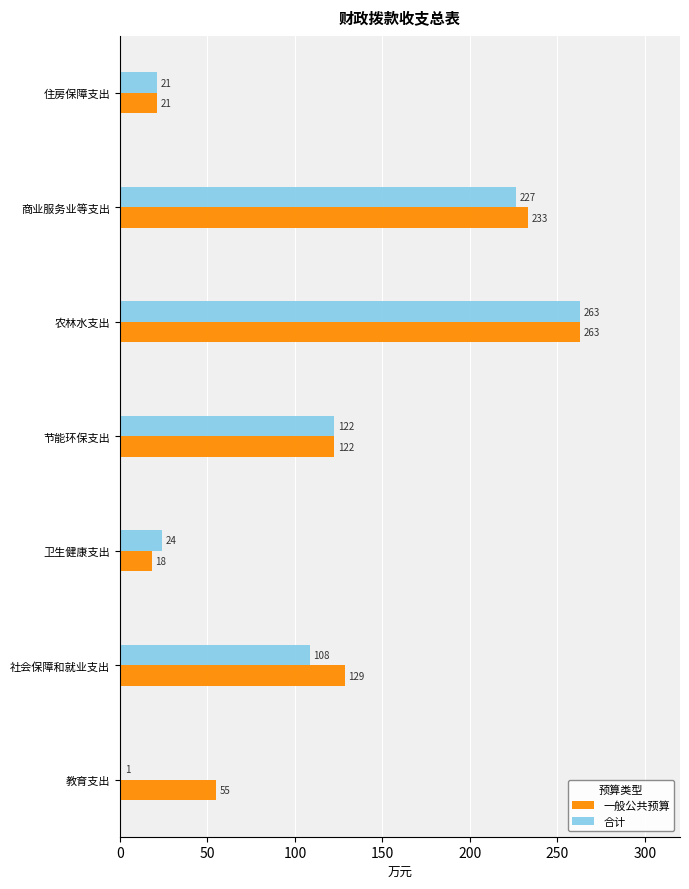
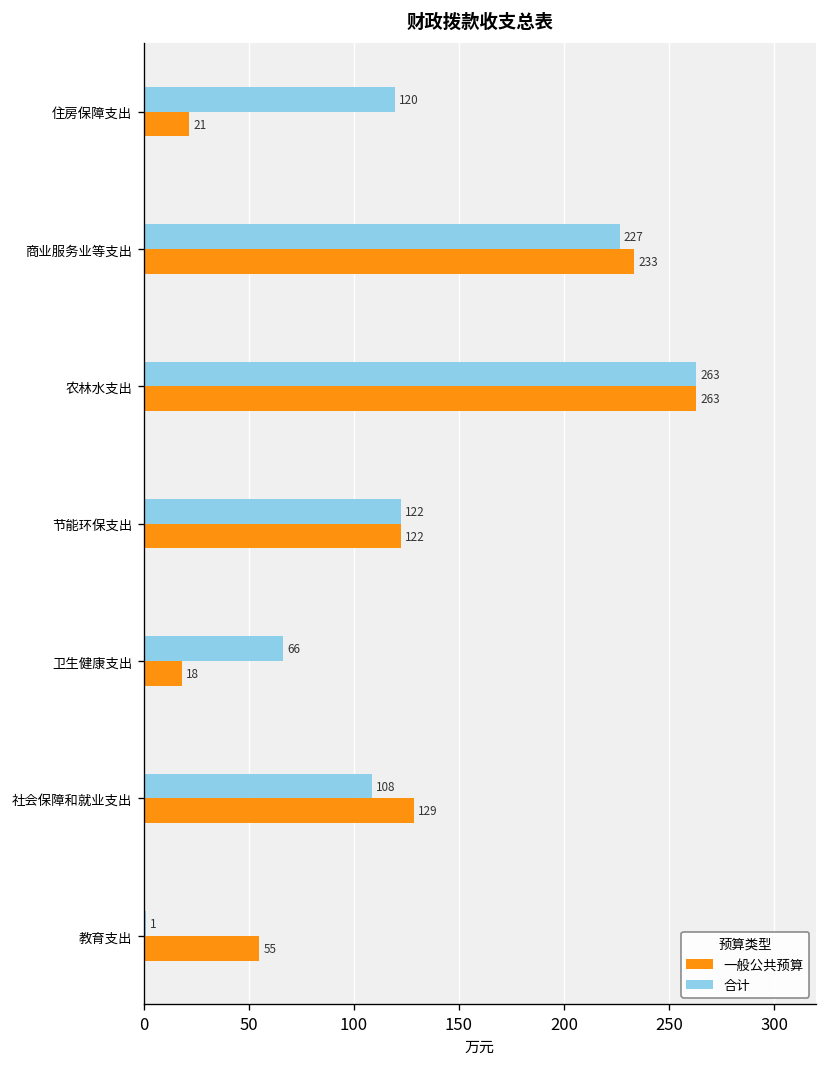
  {
    "一般公共预算": {
      "住房保障支出": 21,
      "商业服务业等支出": 233,
      "农林水支出": 263,
      "节能环保支出": 122,
      "卫生健康支出": 18,
      "社会保障和就业支出": 129,
      "教育支出": 55
    },
    "合计": {
-     "住房保障支出": 21,
+     "住房保障支出": 120,
      "商业服务业等支出": 227,
      "农林水支出": 263,
      "节能环保支出": 122,
-     "卫生健康支出": 24,
+     "卫生健康支出": 66,
      "社会保障和就业支出": 108,
      "教育支出": 1
    }
  }
